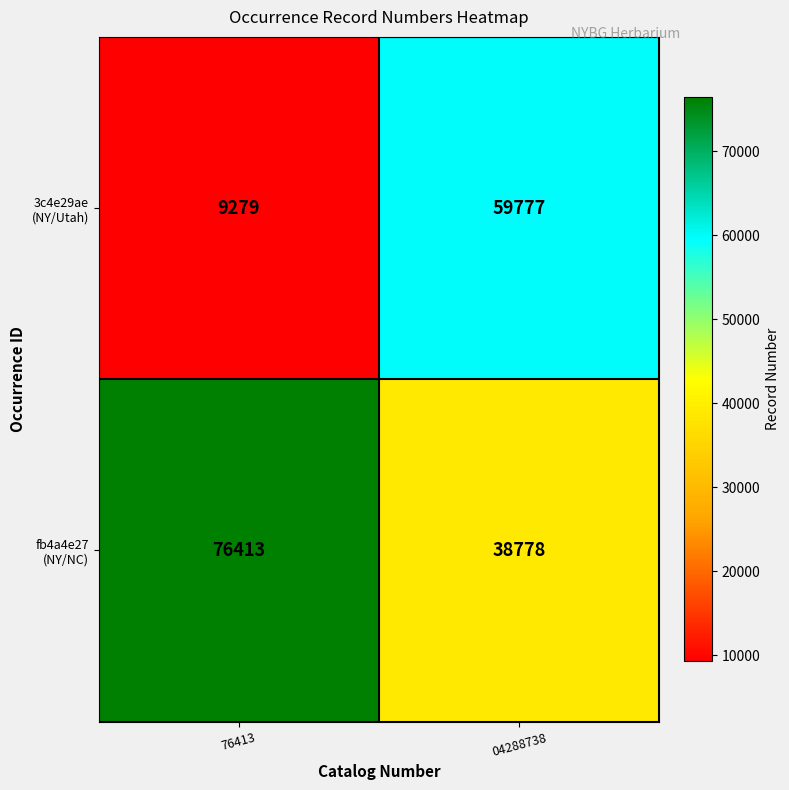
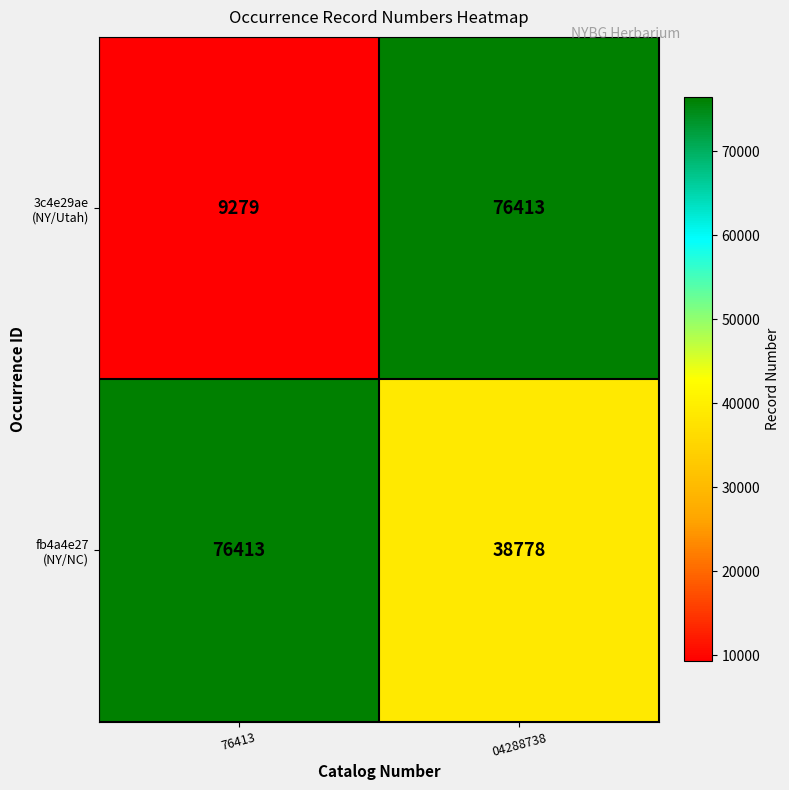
  {
    "3c4e29ae (NY/Utah)": {
      "76413": 9279,
-     "04288738": 59777
+     "04288738": 76413
    },
    "fb4a4e27 (NY/NC)": {
      "76413": 76413,
      "04288738": 38778
    }
  }
